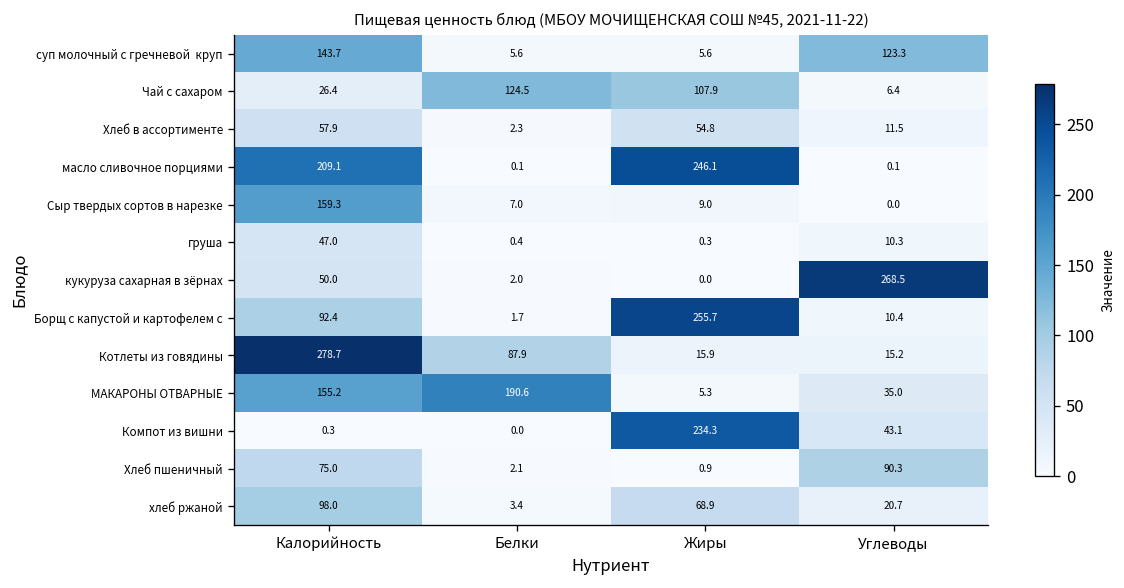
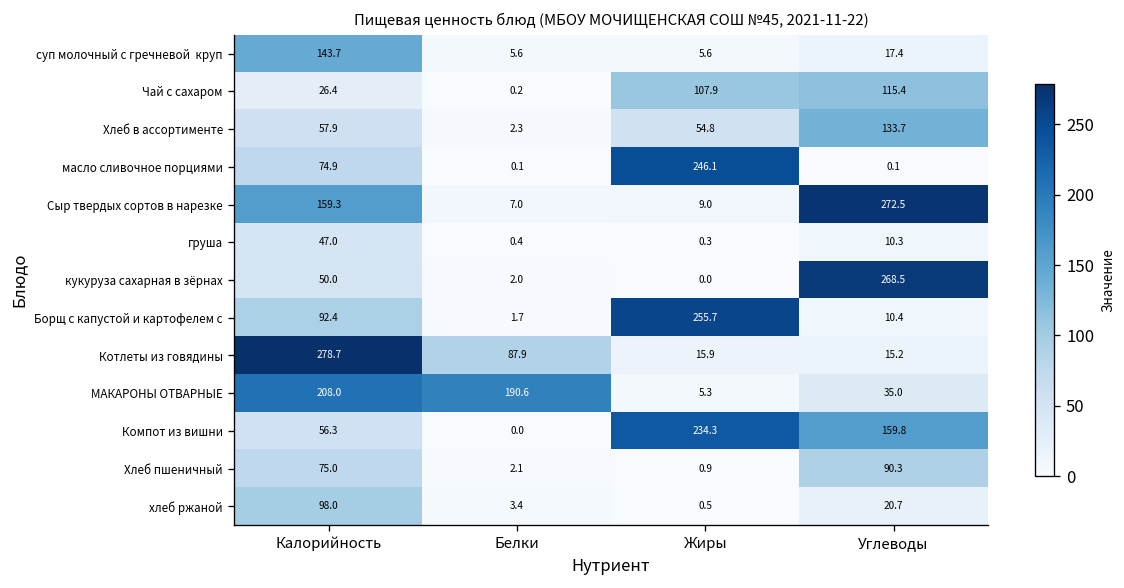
  {
    "суп молочный с гречневой круп": {
      "Калорийность": 143.7,
      "Белки": 5.6,
      "Жиры": 5.6,
-     "Углеводы": 123.3
+     "Углеводы": 17.4
    },
    "Чай с сахаром": {
      "Калорийность": 26.4,
-     "Белки": 124.5,
+     "Белки": 0.2,
      "Жиры": 107.9,
-     "Углеводы": 6.4
+     "Углеводы": 115.4
    },
    "Хлеб в ассортименте": {
      "Калорийность": 57.9,
      "Белки": 2.3,
      "Жиры": 54.8,
-     "Углеводы": 11.5
+     "Углеводы": 133.7
    },
    "масло сливочное порциями": {
-     "Калорийность": 209.1,
+     "Калорийность": 74.9,
      "Белки": 0.1,
      "Жиры": 246.1,
      "Углеводы": 0.1
    },
    "Сыр твердых сортов в нарезке": {
      "Калорийность": 159.3,
      "Белки": 7.0,
      "Жиры": 9.0,
-     "Углеводы": 0.0
+     "Углеводы": 272.5
    },
    "груша": {
      "Калорийность": 47.0,
      "Белки": 0.4,
      "Жиры": 0.3,
      "Углеводы": 10.3
    },
    "кукуруза сахарная в зёрнах": {
      "Калорийность": 50.0,
      "Белки": 2.0,
      "Жиры": 0.0,
      "Углеводы": 268.5
    },
    "Борщ с капустой и картофелем с": {
      "Калорийность": 92.4,
      "Белки": 1.7,
      "Жиры": 255.7,
      "Углеводы": 10.4
    },
    "Котлеты из говядины": {
      "Калорийность": 278.7,
      "Белки": 87.9,
      "Жиры": 15.9,
      "Углеводы": 15.2
    },
    "МАКАРОНЫ ОТВАРНЫЕ": {
-     "Калорийность": 155.2,
+     "Калорийность": 208.0,
      "Белки": 190.6,
      "Жиры": 5.3,
      "Углеводы": 35.0
    },
    "Компот из вишни": {
-     "Калорийность": 0.3,
+     "Калорийность": 56.3,
      "Белки": 0.0,
      "Жиры": 234.3,
-     "Углеводы": 43.1
+     "Углеводы": 159.8
    },
    "Хлеб пшеничный": {
      "Калорийность": 75.0,
      "Белки": 2.1,
      "Жиры": 0.9,
      "Углеводы": 90.3
    },
    "хлеб ржаной": {
      "Калорийность": 98.0,
      "Белки": 3.4,
-     "Жиры": 68.9,
+     "Жиры": 0.5,
      "Углеводы": 20.7
    }
  }
